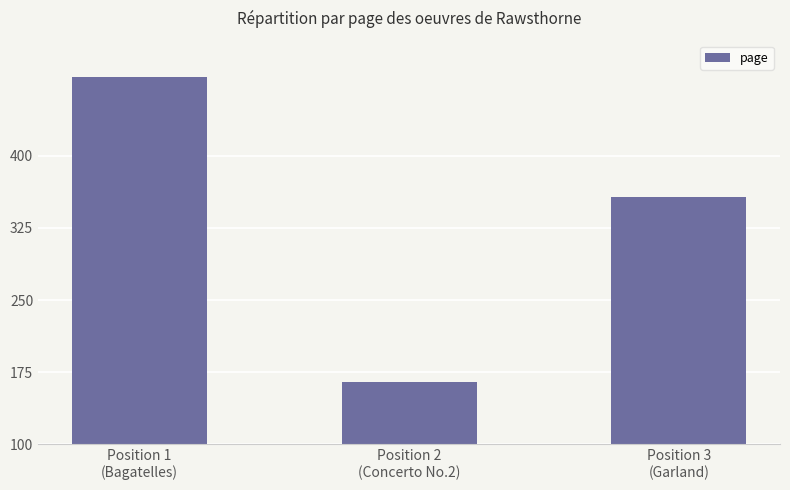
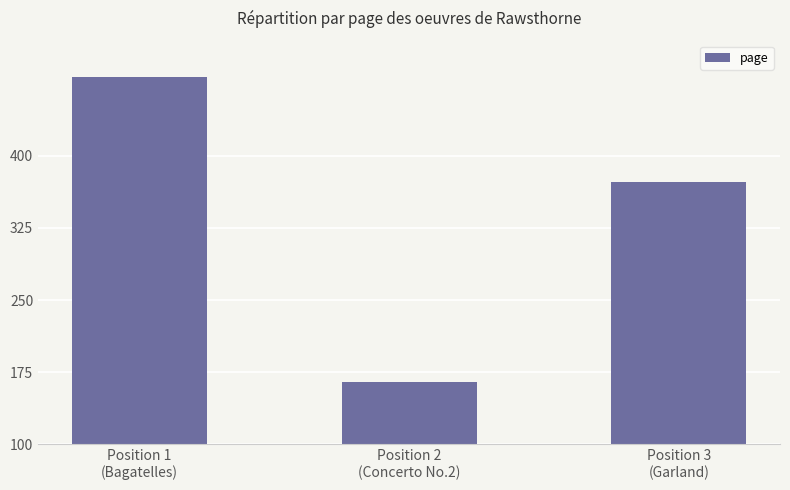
  {
    "Position 1 (Bagatelles)": 480,
    "Position 2 (Concerto No.2)": 170,
-   "Position 3 (Garland)": 360
+   "Position 3 (Garland)": 370
  }
